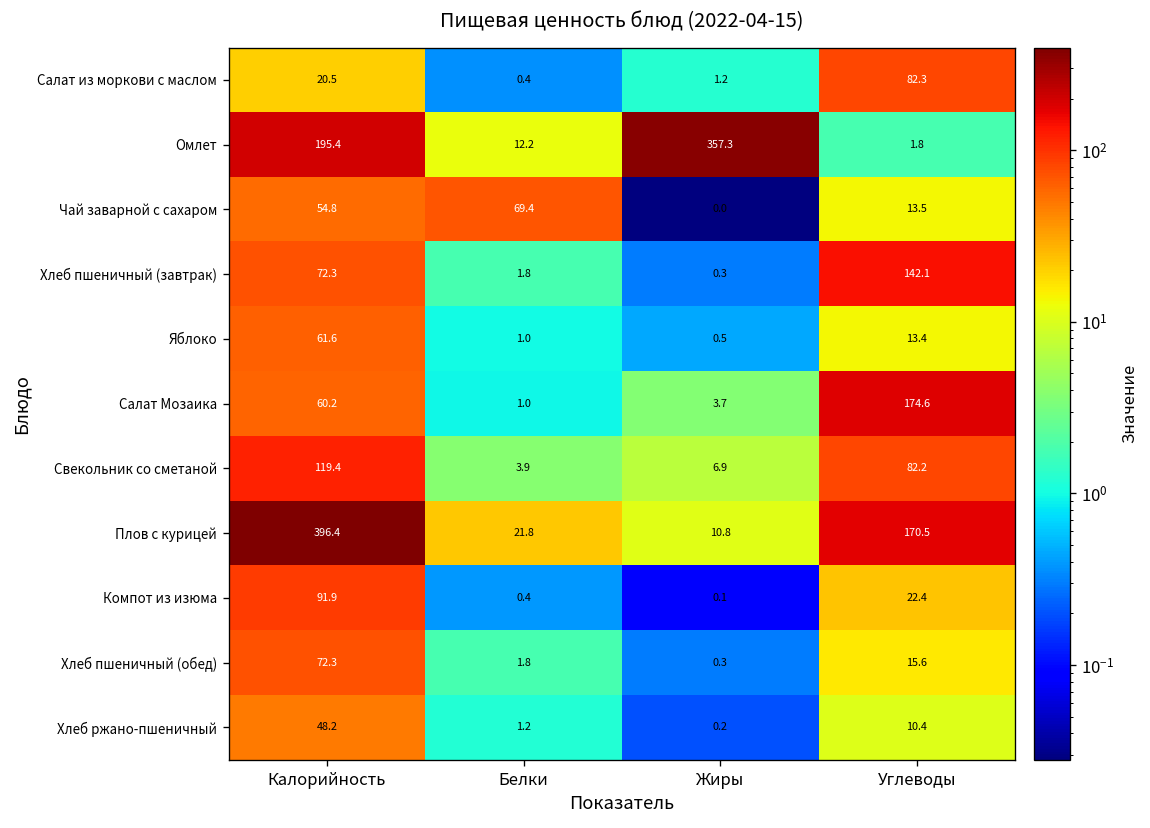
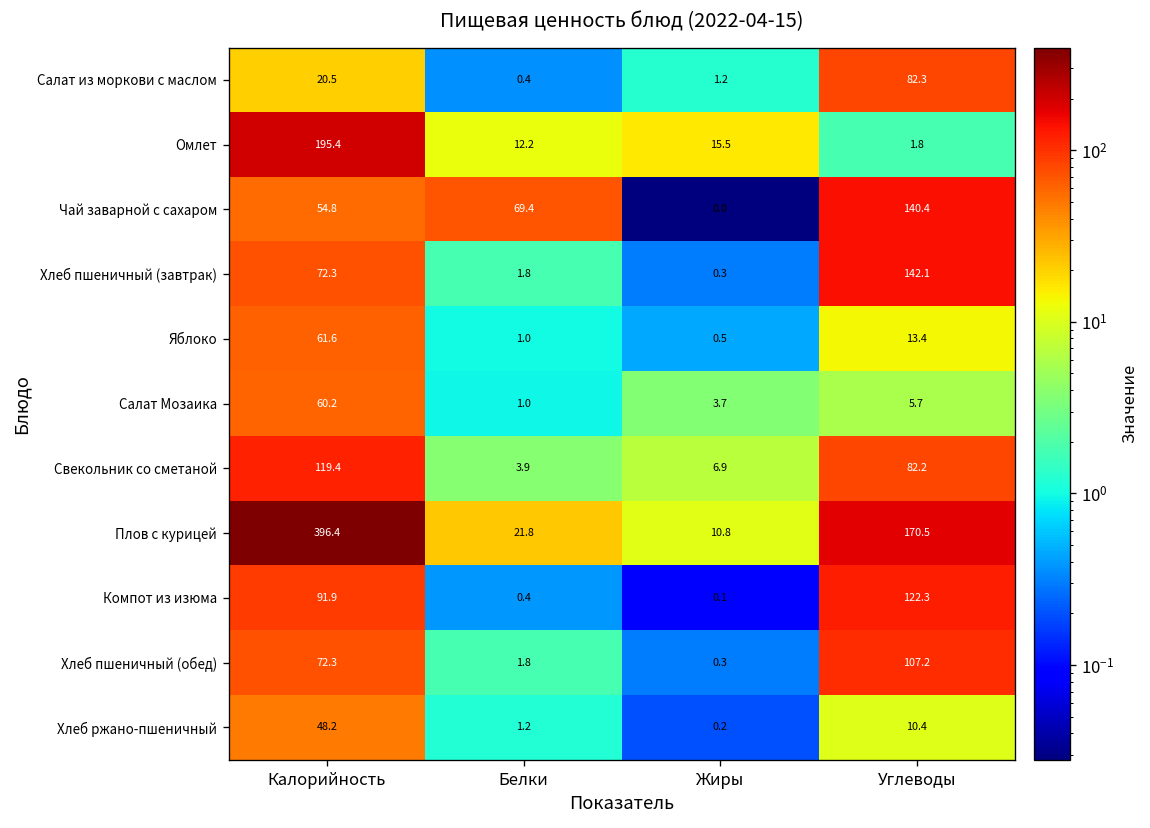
  {
    "Салат из моркови с маслом": {
      "Калорийность": 20.5,
      "Белки": 0.4,
      "Жиры": 1.2,
      "Углеводы": 82.3
    },
    "Омлет": {
      "Калорийность": 195.4,
      "Белки": 12.2,
-     "Жиры": 357.3,
+     "Жиры": 15.5,
      "Углеводы": 1.8
    },
    "Чай заварной с сахаром": {
      "Калорийность": 54.8,
      "Белки": 69.4,
      "Жиры": 0.0,
-     "Углеводы": 13.5
+     "Углеводы": 140.4
    },
    "Хлеб пшеничный (завтрак)": {
      "Калорийность": 72.3,
      "Белки": 1.8,
      "Жиры": 0.3,
      "Углеводы": 142.1
    },
    "Яблоко": {
      "Калорийность": 61.6,
      "Белки": 1.0,
      "Жиры": 0.5,
      "Углеводы": 13.4
    },
    "Салат Мозаика": {
      "Калорийность": 60.2,
      "Белки": 1.0,
      "Жиры": 3.7,
-     "Углеводы": 174.6
+     "Углеводы": 5.7
    },
    "Свекольник со сметаной": {
      "Калорийность": 119.4,
      "Белки": 3.9,
      "Жиры": 6.9,
      "Углеводы": 82.2
    },
    "Плов с курицей": {
      "Калорийность": 396.4,
      "Белки": 21.8,
      "Жиры": 10.8,
      "Углеводы": 170.5
    },
    "Компот из изюма": {
      "Калорийность": 91.9,
      "Белки": 0.4,
      "Жиры": 0.1,
-     "Углеводы": 22.4
+     "Углеводы": 122.3
    },
    "Хлеб пшеничный (обед)": {
      "Калорийность": 72.3,
      "Белки": 1.8,
      "Жиры": 0.3,
-     "Углеводы": 15.6
+     "Углеводы": 107.2
    },
    "Хлеб ржано-пшеничный": {
      "Калорийность": 48.2,
      "Белки": 1.2,
      "Жиры": 0.2,
      "Углеводы": 10.4
    }
  }
